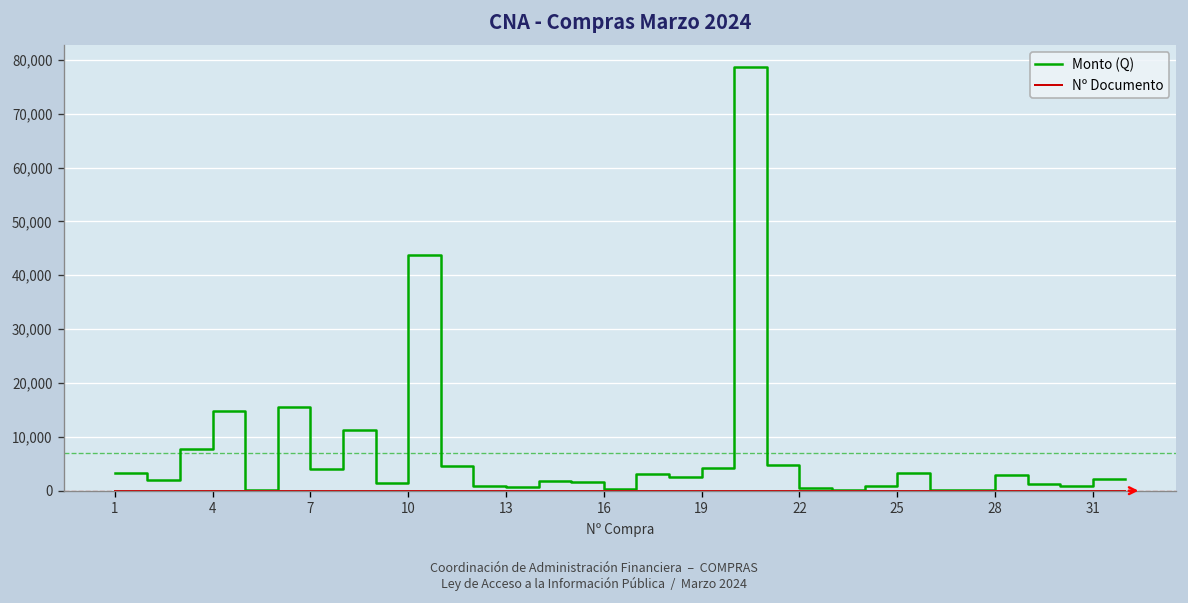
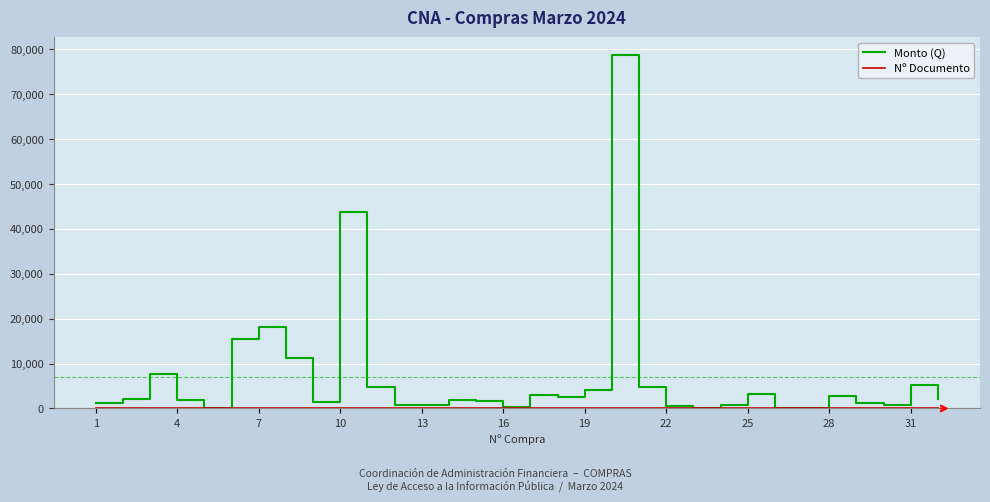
  {
    "Monto (Q)": {
-     "1": "3,000",
-     "4": "15,000",
-     "7": "4,000",
+     "1": "1,000",
+     "4": "2,000",
+     "7": "18,000",
      "10": "44,000",
      "13": "1,000",
      "19": "4,000",
      "25": "3,000",
      "28": "3,000",
-     "31": "2,000"
+     "31": "5,000"
    },
    "Nº Documento": {
      "1": "0",
      "4": "0",
      "7": "0",
      "10": "0",
      "13": "0",
      "19": "0",
      "25": "0",
      "28": "0",
      "31": "0"
    }
  }
